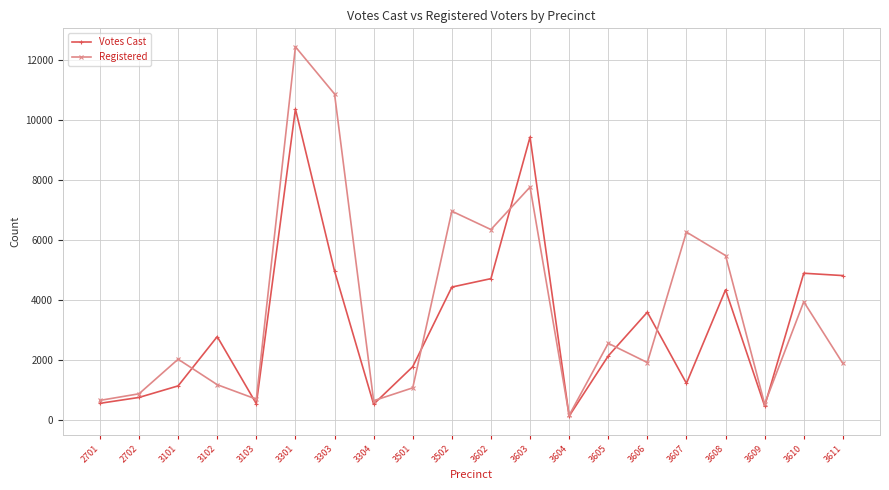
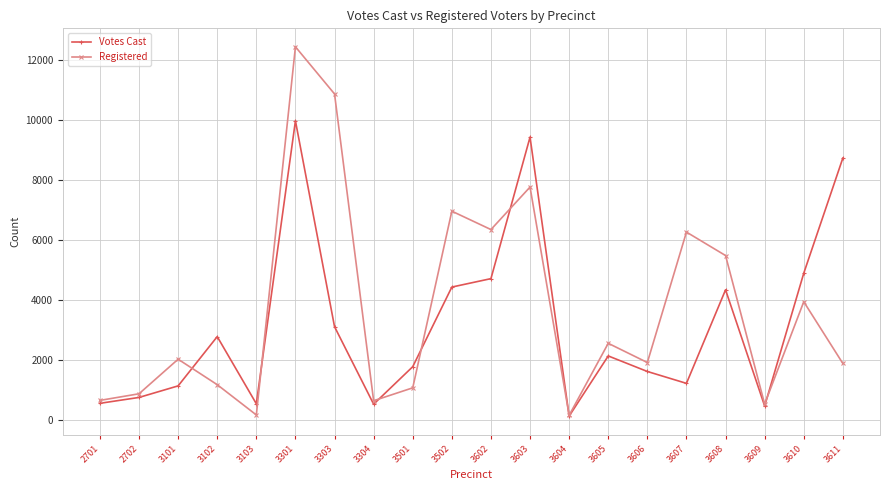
  {
    "Votes Cast": {
      "2701": 600,
      "2702": 800,
      "3101": 1200,
      "3102": 2800,
      "3103": 600,
-     "3301": 10400,
-     "3303": 5000,
+     "3301": 10000,
+     "3303": 3100,
      "3304": 500,
      "3501": 1800,
      "3502": 4400,
      "3602": 4700,
      "3603": 9400,
      "3605": 2100,
-     "3606": 3600,
+     "3606": 1600,
      "3607": 1200,
      "3608": 4400,
      "3610": 4900,
-     "3611": 4800
+     "3611": 8700
    },
    "Registered": {
      "2701": 700,
      "2702": 900,
      "3101": 2000,
      "3102": 1200,
-     "3103": 700,
+     "3103": 200,
      "3301": 12500,
      "3303": 10900,
      "3304": 700,
      "3501": 1100,
      "3502": 7000,
      "3602": 6400,
      "3603": 7800,
      "3605": 2600,
      "3606": 1900,
      "3607": 6300,
      "3608": 5500,
      "3610": 4000,
      "3611": 1900
    }
  }
